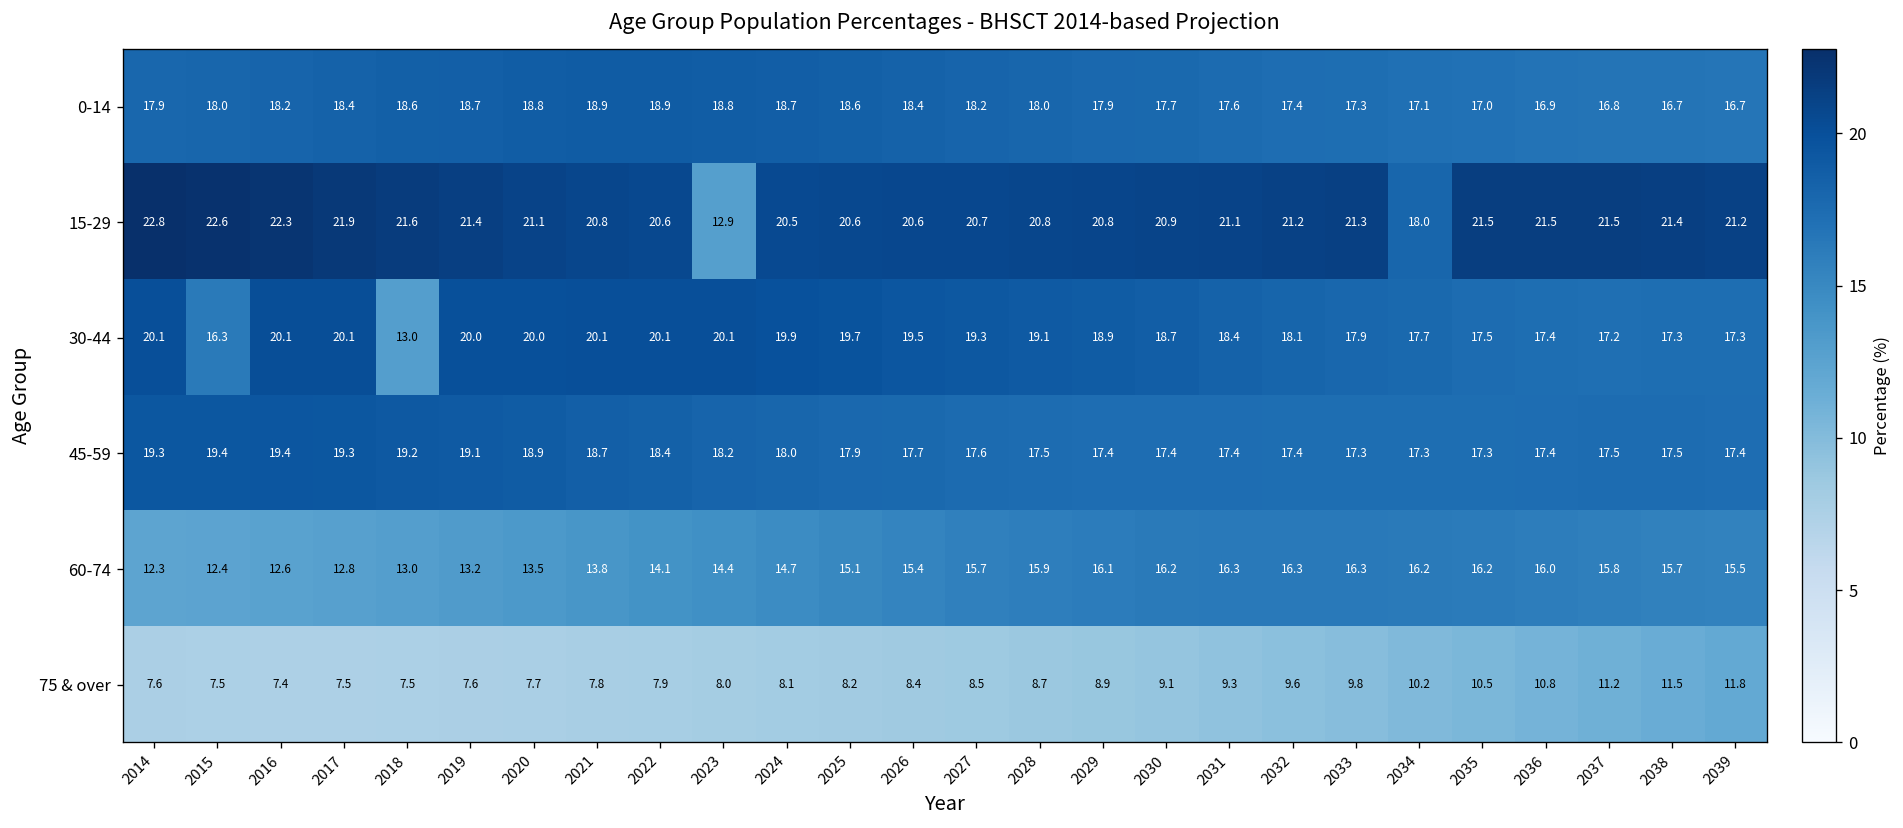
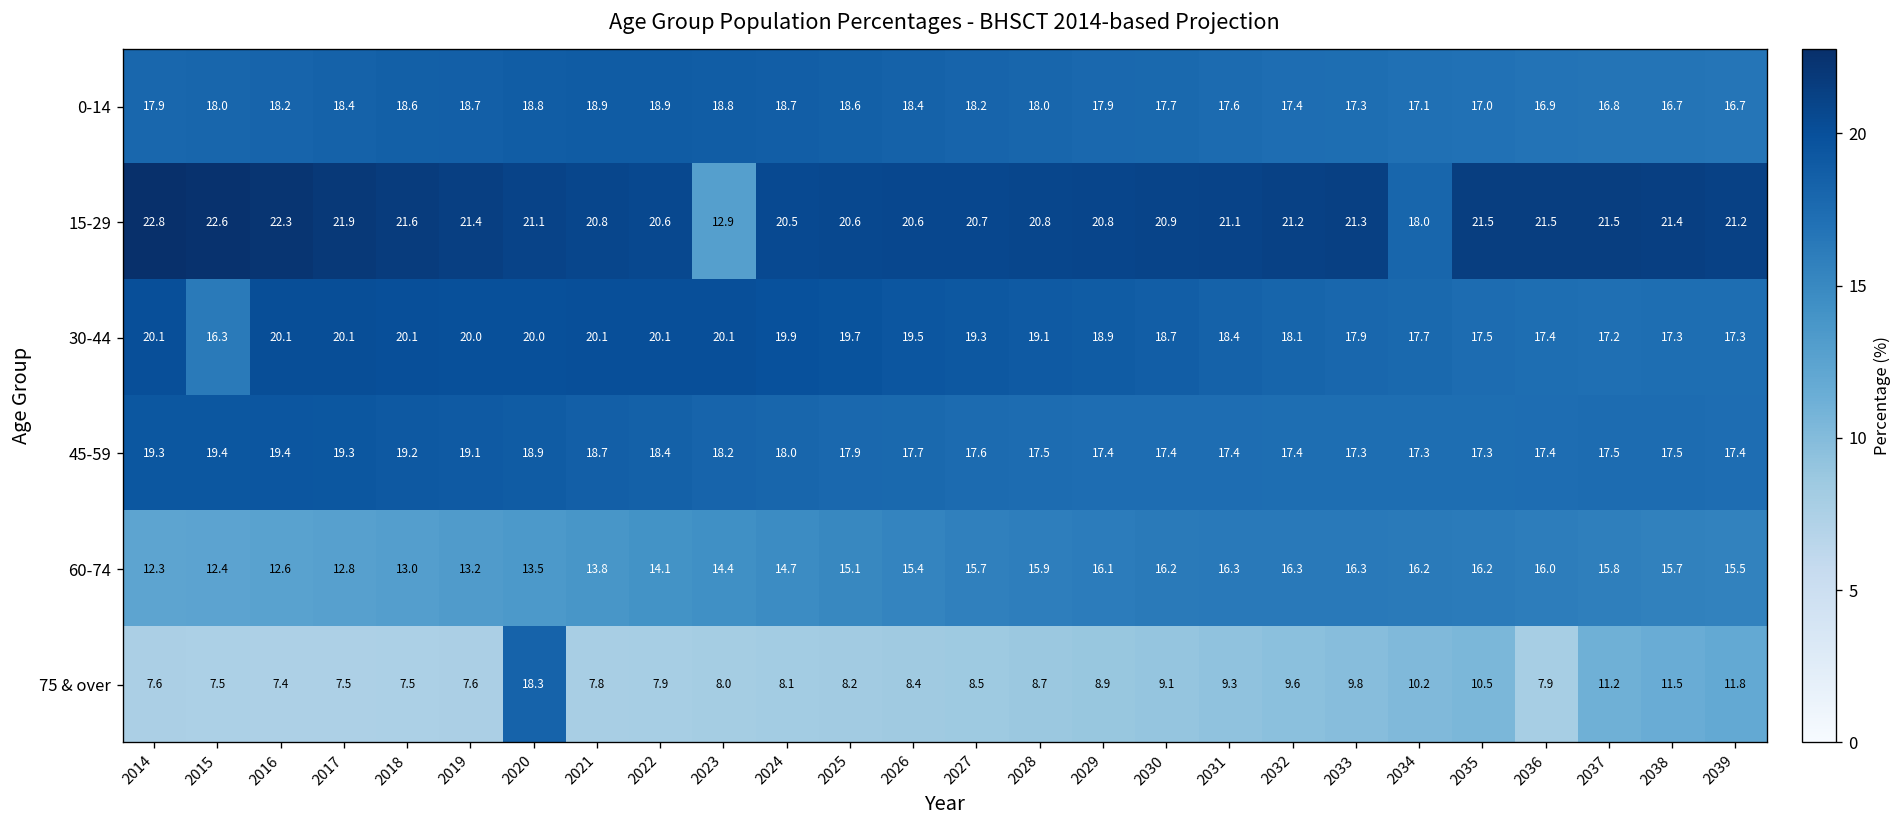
  {
    "0-14": {
      "2014": 17.9,
      "2015": 18.0,
      "2016": 18.2,
      "2017": 18.4,
      "2018": 18.6,
      "2019": 18.7,
      "2020": 18.8,
      "2021": 18.9,
      "2022": 18.9,
      "2023": 18.8,
      "2024": 18.7,
      "2025": 18.6,
      "2026": 18.4,
      "2027": 18.2,
      "2028": 18.0,
      "2029": 17.9,
      "2030": 17.7,
      "2031": 17.6,
      "2032": 17.4,
      "2033": 17.3,
      "2034": 17.1,
      "2035": 17.0,
      "2036": 16.9,
      "2037": 16.8,
      "2038": 16.7,
      "2039": 16.7
    },
    "15-29": {
      "2014": 22.8,
      "2015": 22.6,
      "2016": 22.3,
      "2017": 21.9,
      "2018": 21.6,
      "2019": 21.4,
      "2020": 21.1,
      "2021": 20.8,
      "2022": 20.6,
      "2023": 12.9,
      "2024": 20.5,
      "2025": 20.6,
      "2026": 20.6,
      "2027": 20.7,
      "2028": 20.8,
      "2029": 20.8,
      "2030": 20.9,
      "2031": 21.1,
      "2032": 21.2,
      "2033": 21.3,
      "2034": 18.0,
      "2035": 21.5,
      "2036": 21.5,
      "2037": 21.5,
      "2038": 21.4,
      "2039": 21.2
    },
    "30-44": {
      "2014": 20.1,
      "2015": 16.3,
      "2016": 20.1,
      "2017": 20.1,
-     "2018": 13.0,
+     "2018": 20.1,
      "2019": 20.0,
      "2020": 20.0,
      "2021": 20.1,
      "2022": 20.1,
      "2023": 20.1,
      "2024": 19.9,
      "2025": 19.7,
      "2026": 19.5,
      "2027": 19.3,
      "2028": 19.1,
      "2029": 18.9,
      "2030": 18.7,
      "2031": 18.4,
      "2032": 18.1,
      "2033": 17.9,
      "2034": 17.7,
      "2035": 17.5,
      "2036": 17.4,
      "2037": 17.2,
      "2038": 17.3,
      "2039": 17.3
    },
    "45-59": {
      "2014": 19.3,
      "2015": 19.4,
      "2016": 19.4,
      "2017": 19.3,
      "2018": 19.2,
      "2019": 19.1,
      "2020": 18.9,
      "2021": 18.7,
      "2022": 18.4,
      "2023": 18.2,
      "2024": 18.0,
      "2025": 17.9,
      "2026": 17.7,
      "2027": 17.6,
      "2028": 17.5,
      "2029": 17.4,
      "2030": 17.4,
      "2031": 17.4,
      "2032": 17.4,
      "2033": 17.3,
      "2034": 17.3,
      "2035": 17.3,
      "2036": 17.4,
      "2037": 17.5,
      "2038": 17.5,
      "2039": 17.4
    },
    "60-74": {
      "2014": 12.3,
      "2015": 12.4,
      "2016": 12.6,
      "2017": 12.8,
      "2018": 13.0,
      "2019": 13.2,
      "2020": 13.5,
      "2021": 13.8,
      "2022": 14.1,
      "2023": 14.4,
      "2024": 14.7,
      "2025": 15.1,
      "2026": 15.4,
      "2027": 15.7,
      "2028": 15.9,
      "2029": 16.1,
      "2030": 16.2,
      "2031": 16.3,
      "2032": 16.3,
      "2033": 16.3,
      "2034": 16.2,
      "2035": 16.2,
      "2036": 16.0,
      "2037": 15.8,
      "2038": 15.7,
      "2039": 15.5
    },
    "75 & over": {
      "2014": 7.6,
      "2015": 7.5,
      "2016": 7.4,
      "2017": 7.5,
      "2018": 7.5,
      "2019": 7.6,
-     "2020": 7.7,
+     "2020": 18.3,
      "2021": 7.8,
      "2022": 7.9,
      "2023": 8.0,
      "2024": 8.1,
      "2025": 8.2,
      "2026": 8.4,
      "2027": 8.5,
      "2028": 8.7,
      "2029": 8.9,
      "2030": 9.1,
      "2031": 9.3,
      "2032": 9.6,
      "2033": 9.8,
      "2034": 10.2,
      "2035": 10.5,
-     "2036": 10.8,
+     "2036": 7.9,
      "2037": 11.2,
      "2038": 11.5,
      "2039": 11.8
    }
  }
